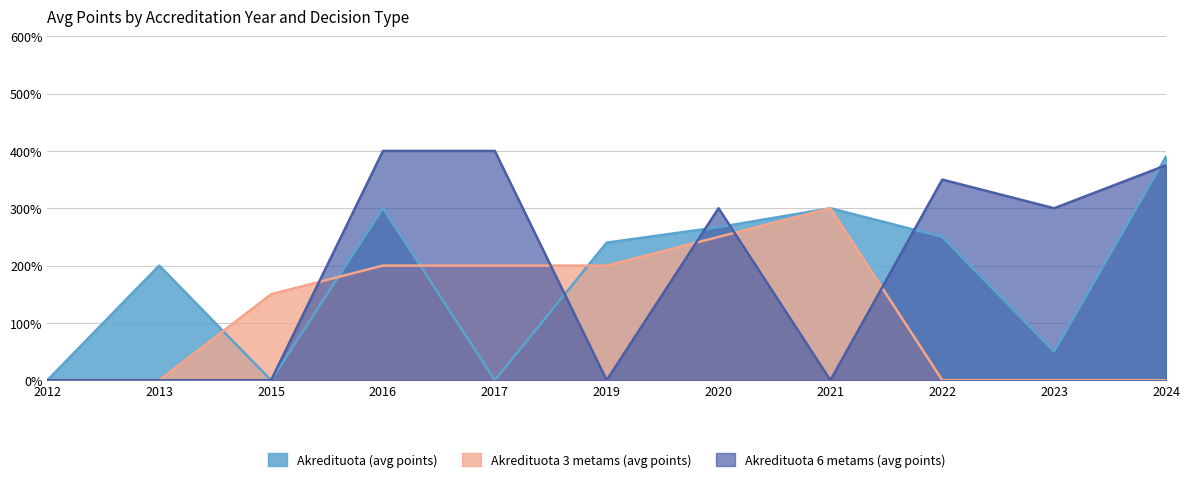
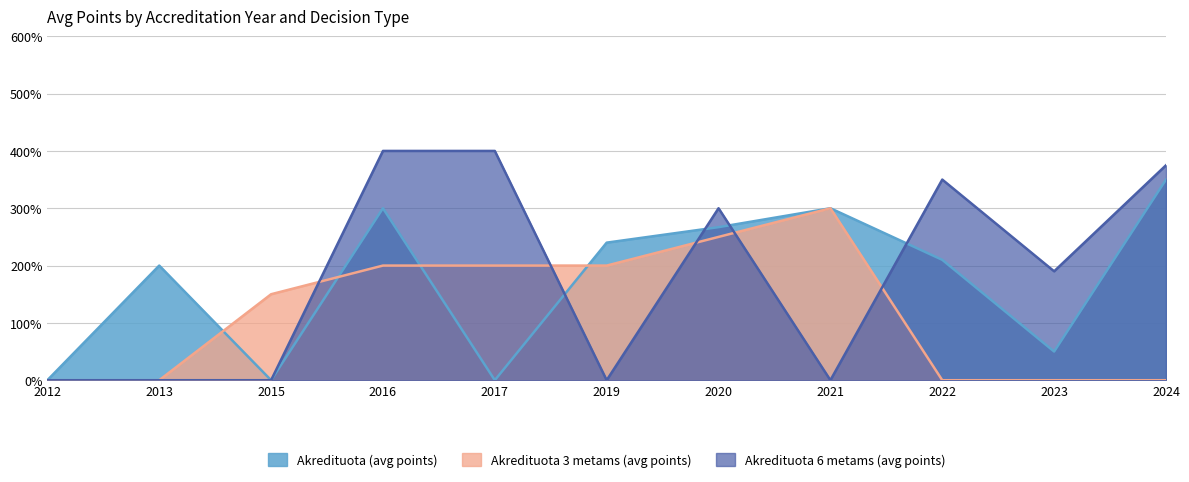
  {
    "Akredituota (avg points)": {
      "2013": "200%",
      "2016": "300%",
      "2017": "0%",
      "2019": "240%",
      "2020": "270%",
-     "2022": "250%",
+     "2022": "210%",
      "2023": "50%",
-     "2024": "390%"
+     "2024": "350%"
    },
    "Akredituota 3 metams (avg points)": {
      "2015": "150%",
      "2016": "200%",
      "2017": "200%",
      "2019": "200%",
      "2020": "250%",
      "2022": "0%",
      "2023": "0%",
      "2024": "0%"
    },
    "Akredituota 6 metams (avg points)": {
      "2016": "400%",
      "2017": "400%",
      "2019": "0%",
      "2020": "300%",
      "2021": "0%",
      "2022": "350%",
-     "2023": "300%",
+     "2023": "190%",
      "2024": "380%"
    }
  }
